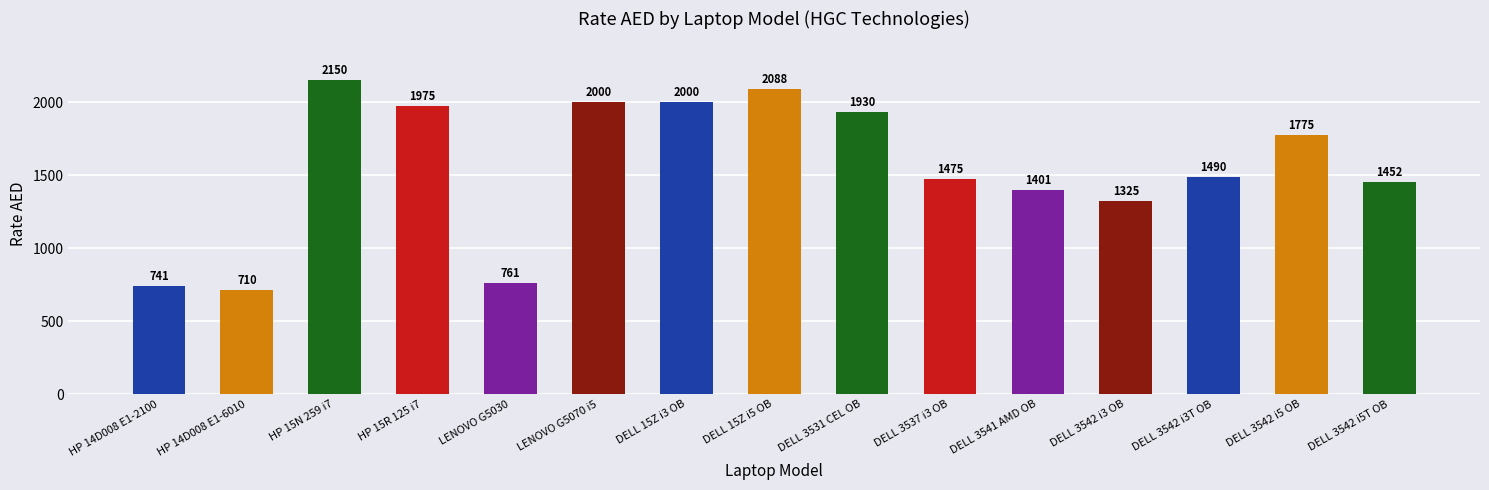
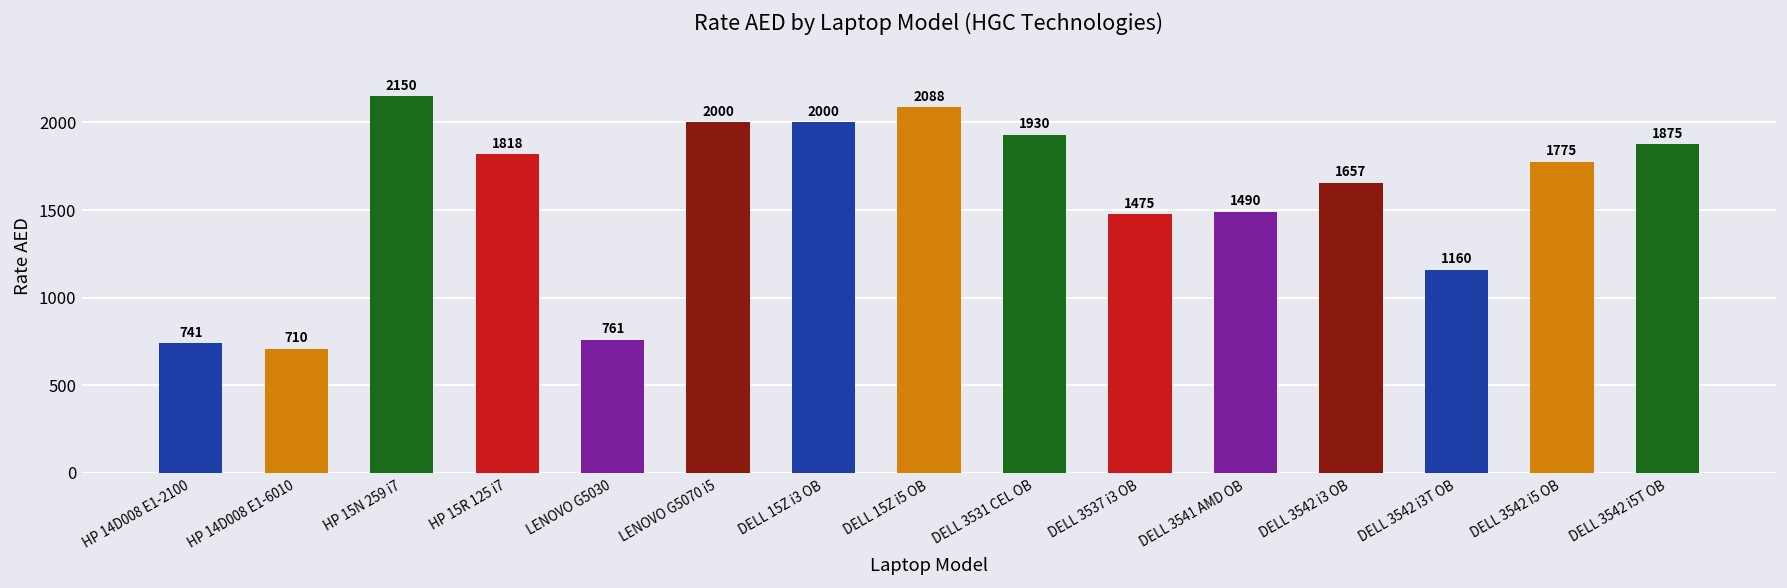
  {
    "HP 14D008 E1-2100": 741,
    "HP 14D008 E1-6010": 710,
    "HP 15N 259 i7": 2150,
-   "HP 15R 125 i7": 1975,
+   "HP 15R 125 i7": 1818,
    "LENOVO G5030": 761,
    "LENOVO G5070 i5": 2000,
    "DELL 15Z i3 OB": 2000,
    "DELL 15Z i5 OB": 2088,
    "DELL 3531 CEL OB": 1930,
    "DELL 3537 i3 OB": 1475,
-   "DELL 3541 AMD OB": 1401,
-   "DELL 3542 i3 OB": 1325,
-   "DELL 3542 i3T OB": 1490,
+   "DELL 3541 AMD OB": 1490,
+   "DELL 3542 i3 OB": 1657,
+   "DELL 3542 i3T OB": 1160,
    "DELL 3542 i5 OB": 1775,
-   "DELL 3542 i5T OB": 1452
+   "DELL 3542 i5T OB": 1875
  }
